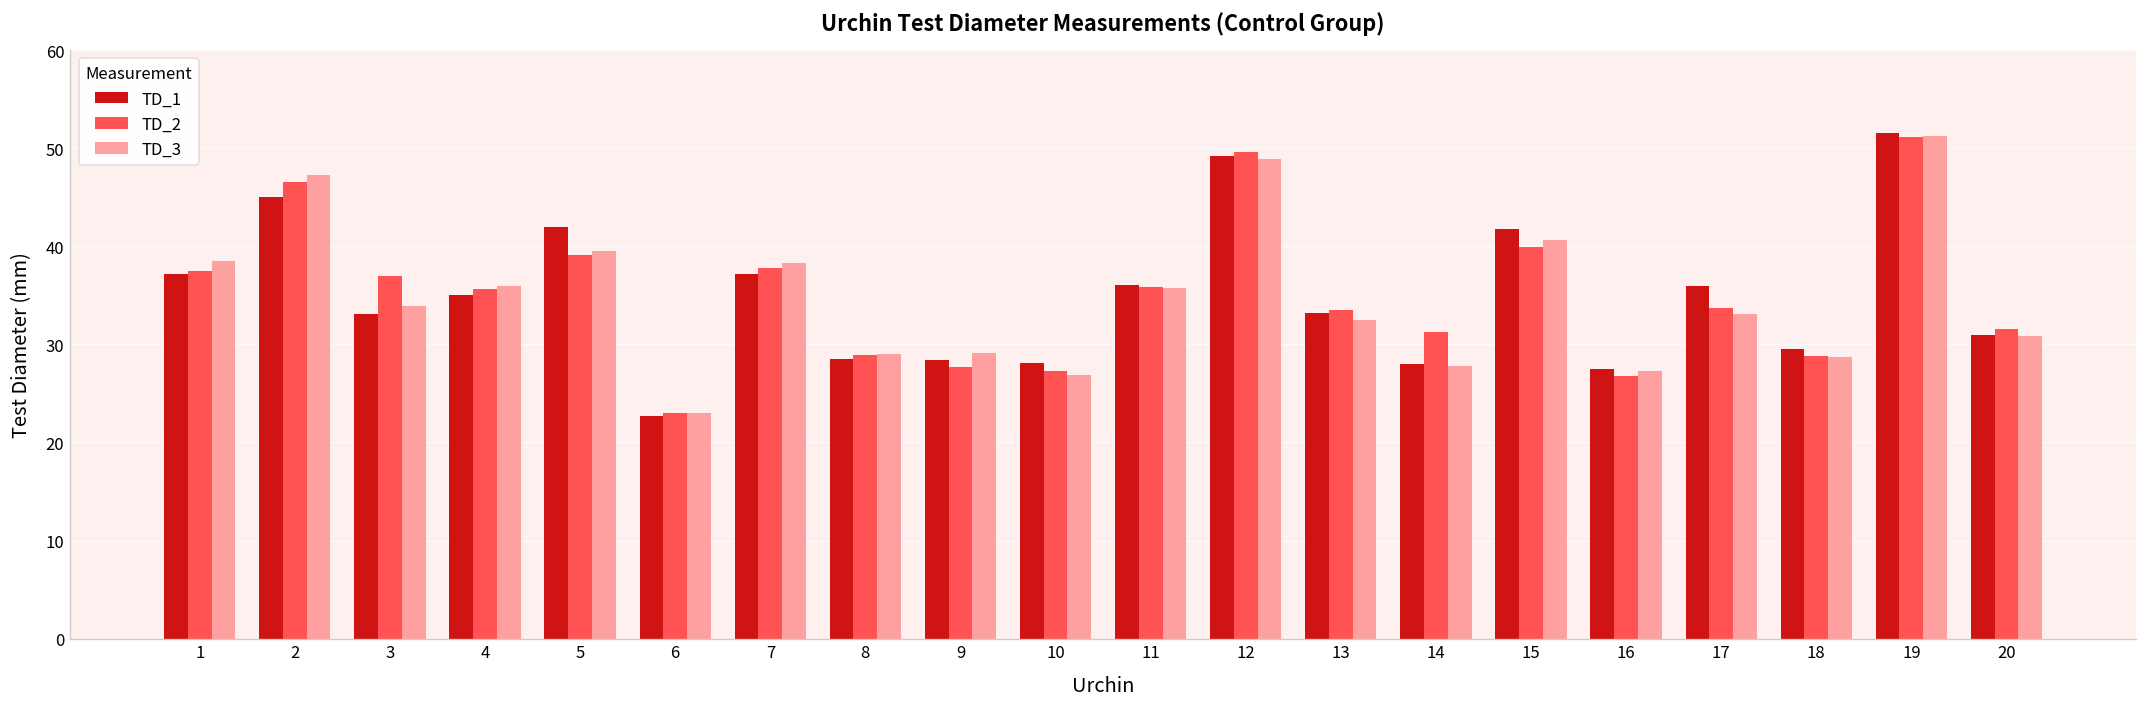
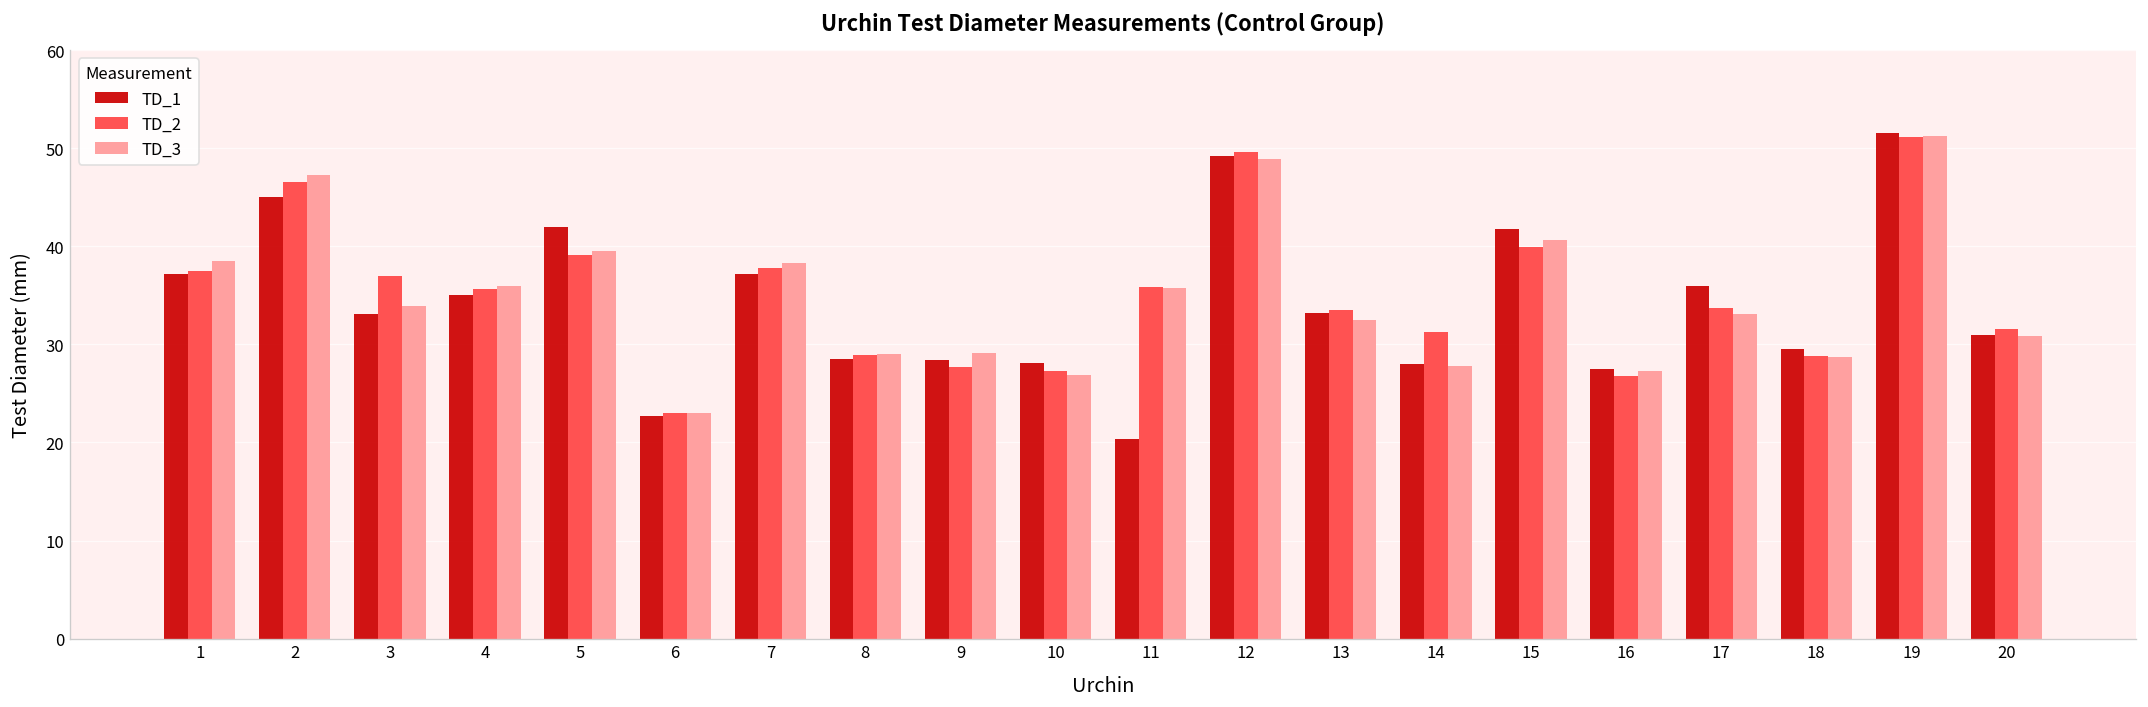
  {
    "TD_1": {
      "1": 37,
      "2": 45,
      "3": 33,
      "4": 35,
      "5": 42,
      "6": 23,
      "7": 37,
      "8": 29,
      "9": 28,
      "10": 28,
-     "11": 36,
+     "11": 20,
      "12": 49,
      "13": 33,
      "14": 28,
      "15": 42,
      "16": 28,
      "17": 36,
      "18": 30,
      "19": 52,
      "20": 31
    },
    "TD_2": {
      "1": 38,
      "2": 47,
      "3": 37,
      "4": 36,
      "5": 39,
      "6": 23,
      "7": 38,
      "8": 29,
      "9": 28,
      "10": 27,
      "11": 36,
      "12": 50,
      "13": 34,
      "14": 31,
      "15": 40,
      "16": 27,
      "17": 34,
      "18": 29,
      "19": 51,
      "20": 32
    },
    "TD_3": {
      "1": 39,
      "2": 47,
      "3": 34,
      "4": 36,
      "5": 40,
      "6": 23,
      "7": 38,
      "8": 29,
      "9": 29,
      "10": 27,
      "11": 36,
      "12": 49,
      "13": 32,
      "14": 28,
      "15": 41,
      "16": 27,
      "17": 33,
      "18": 29,
      "19": 51,
      "20": 31
    }
  }
